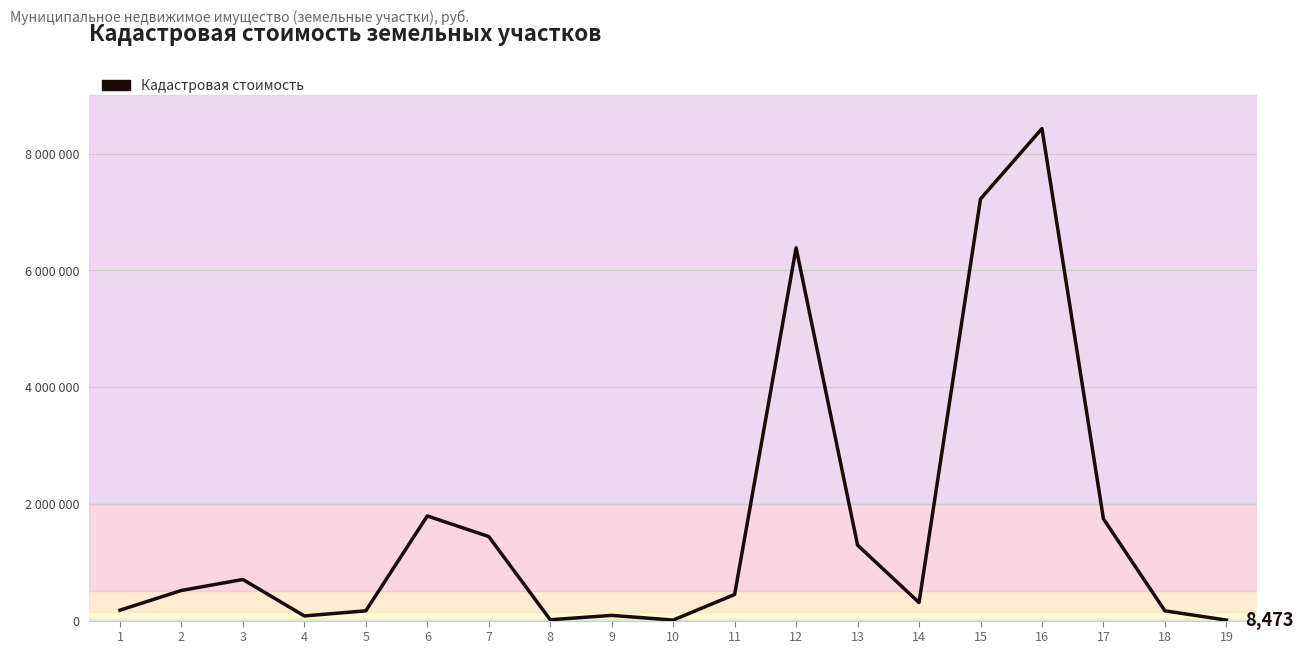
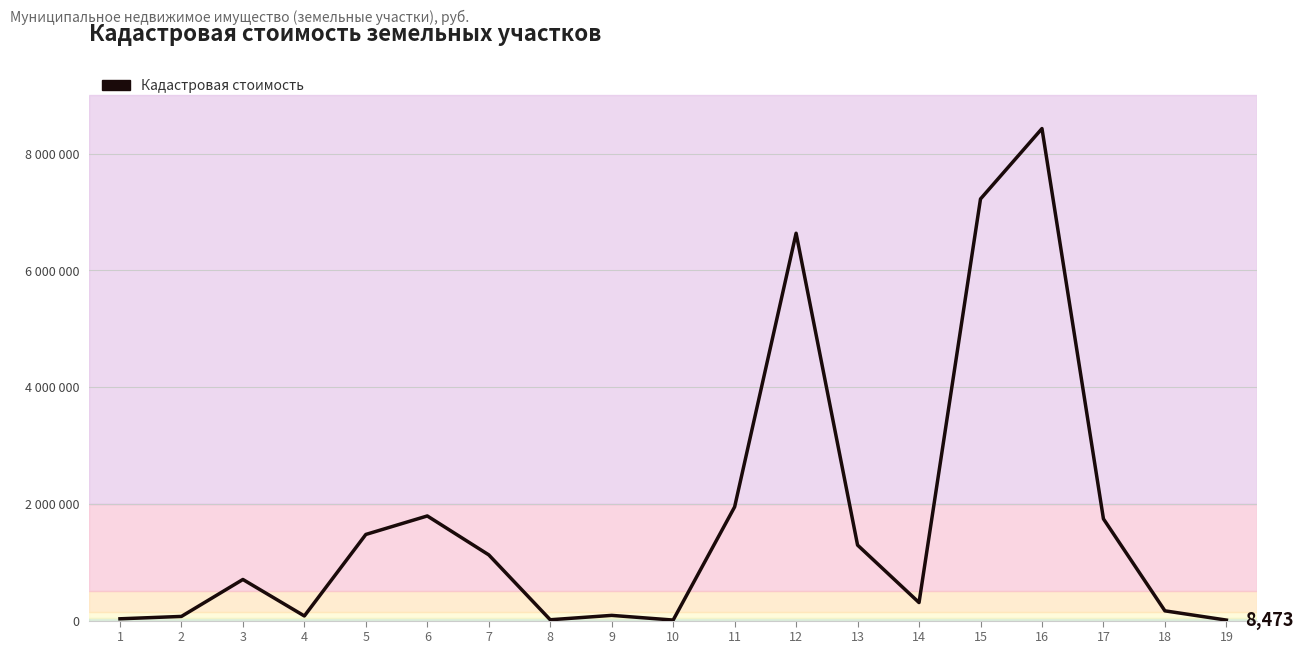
  {
-   "1": 200000,
-   "2": 500000,
+   "1": 0,
+   "2": 100000,
    "3": 700000,
    "4": 100000,
-   "5": 200000,
+   "5": 1500000,
    "6": 1800000,
-   "7": 1400000,
+   "7": 1100000,
    "8": 0,
    "9": 100000,
    "10": 0,
-   "11": 400000,
-   "12": 6400000,
+   "11": 1900000,
+   "12": 6600000,
    "13": 1300000,
    "14": 300000,
    "15": 7200000,
    "16": 8400000,
    "17": 1700000,
    "18": 200000
  }
